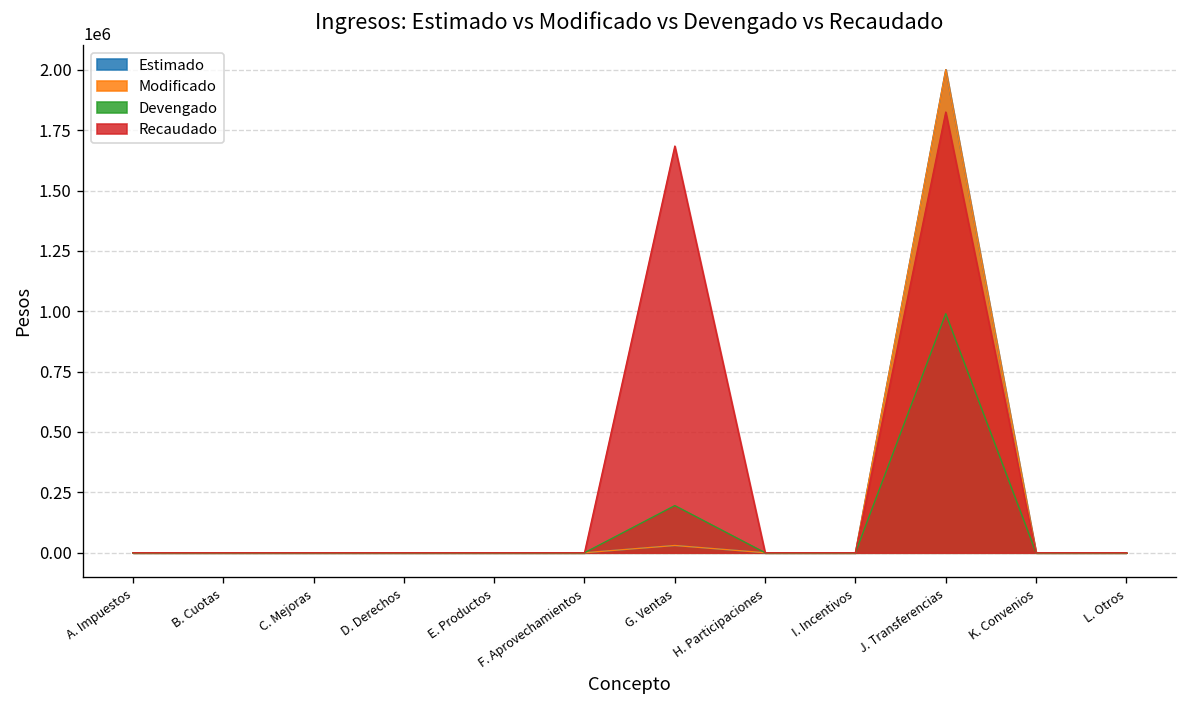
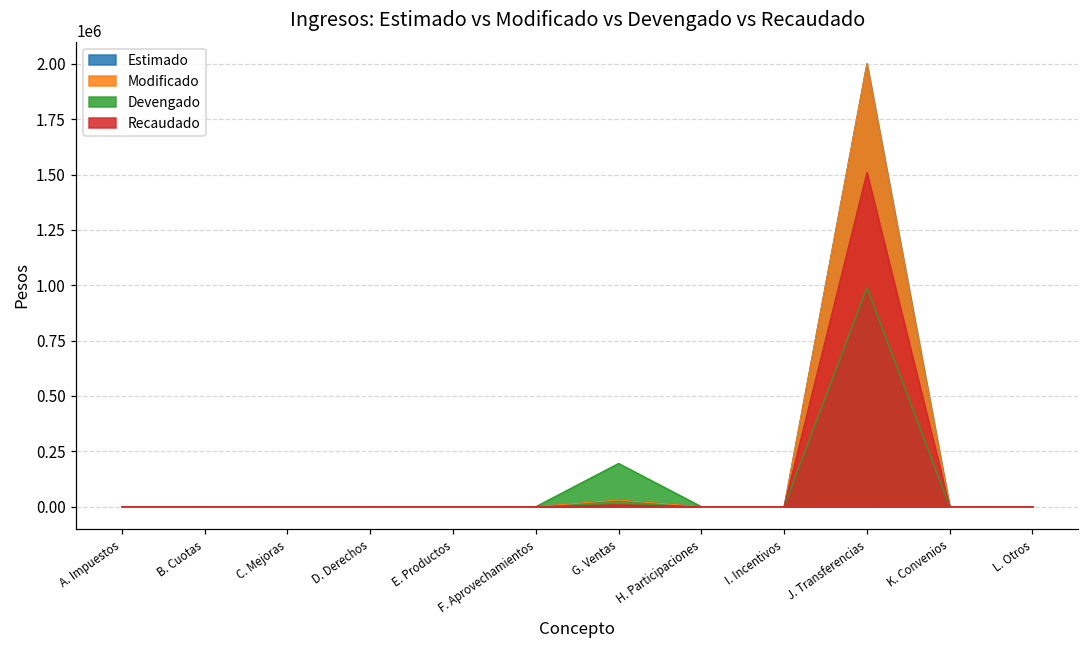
  {
    "Modificado": {
      "G. Ventas": 30000,
      "J. Transferencias": 2000000
    },
    "Devengado": {
      "G. Ventas": 200000,
      "J. Transferencias": 990000
    },
    "Recaudado": {
-     "G. Ventas": 1680000,
-     "J. Transferencias": 1820000
+     "G. Ventas": 10000,
+     "J. Transferencias": 1510000
    }
  }
